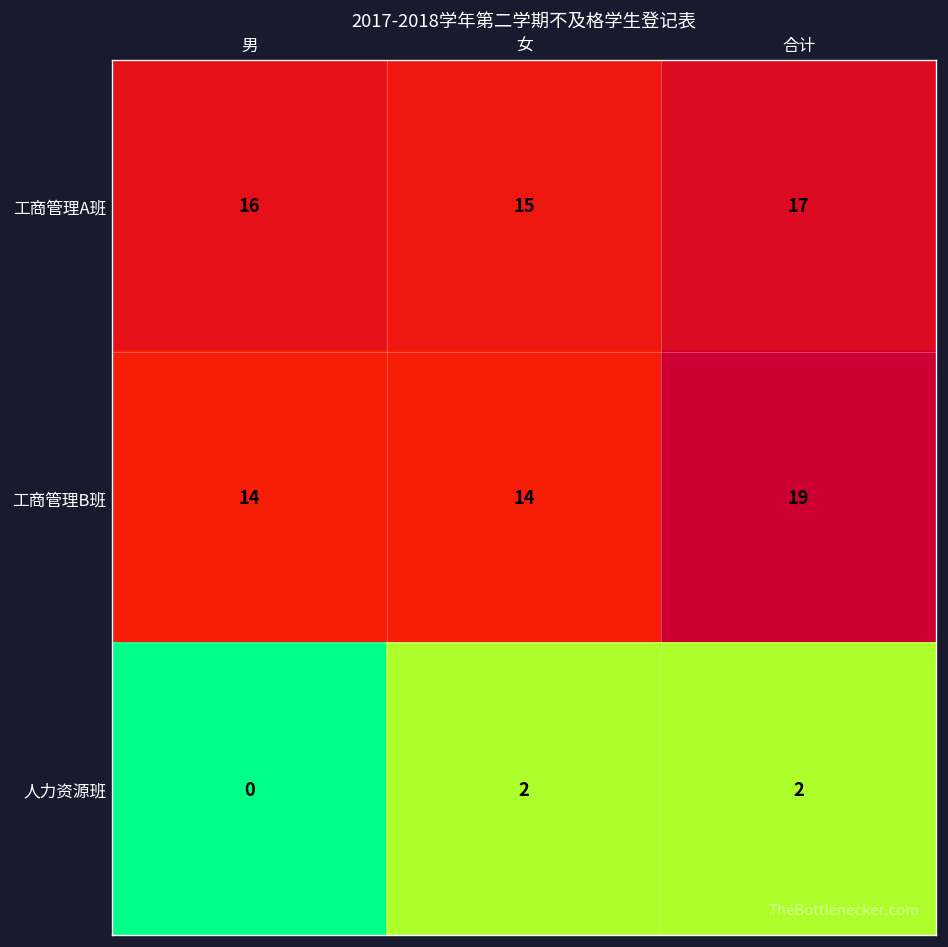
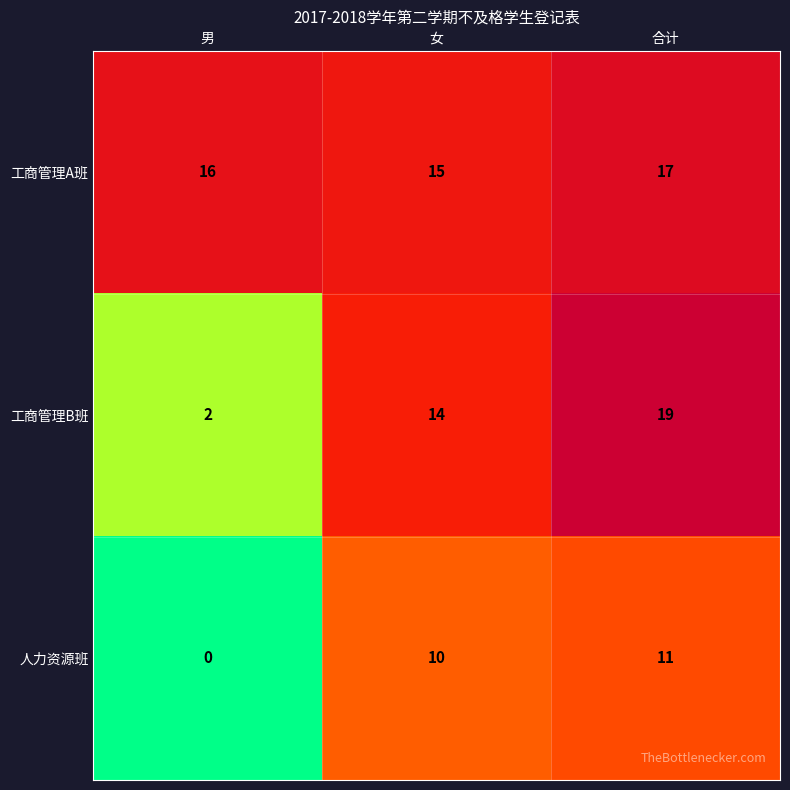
  {
    "工商管理A班": {
      "男": 16,
      "女": 15,
      "合计": 17
    },
    "工商管理B班": {
-     "男": 14,
+     "男": 2,
      "女": 14,
      "合计": 19
    },
    "人力资源班": {
      "男": 0,
-     "女": 2,
-     "合计": 2
+     "女": 10,
+     "合计": 11
    }
  }
